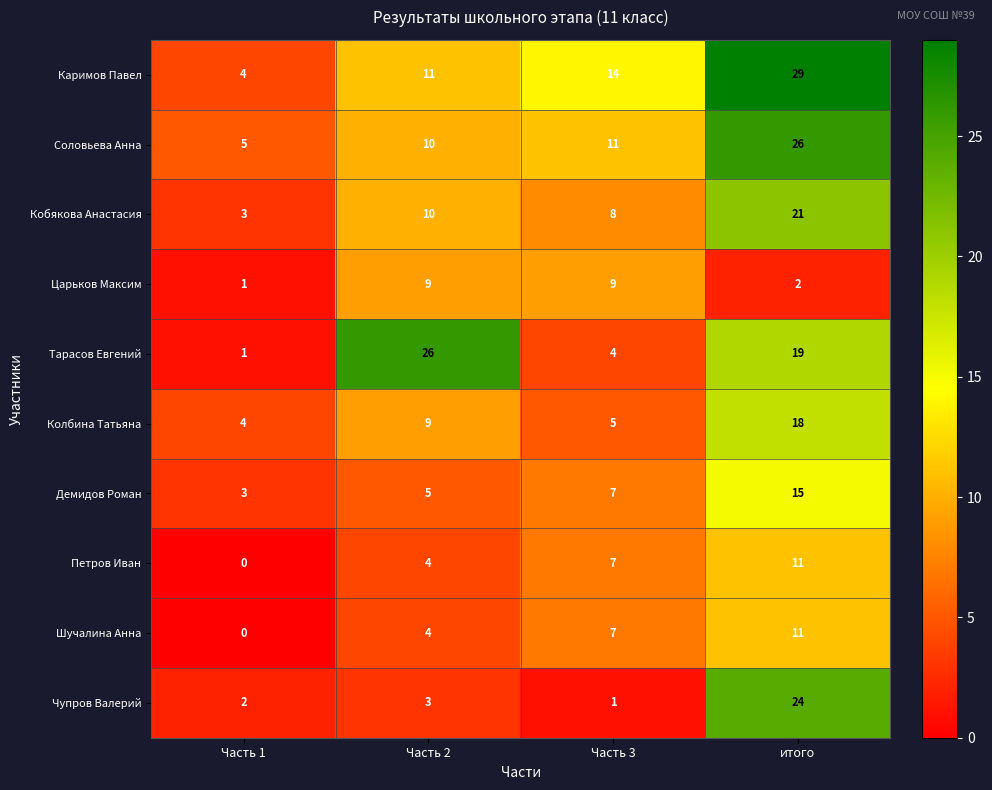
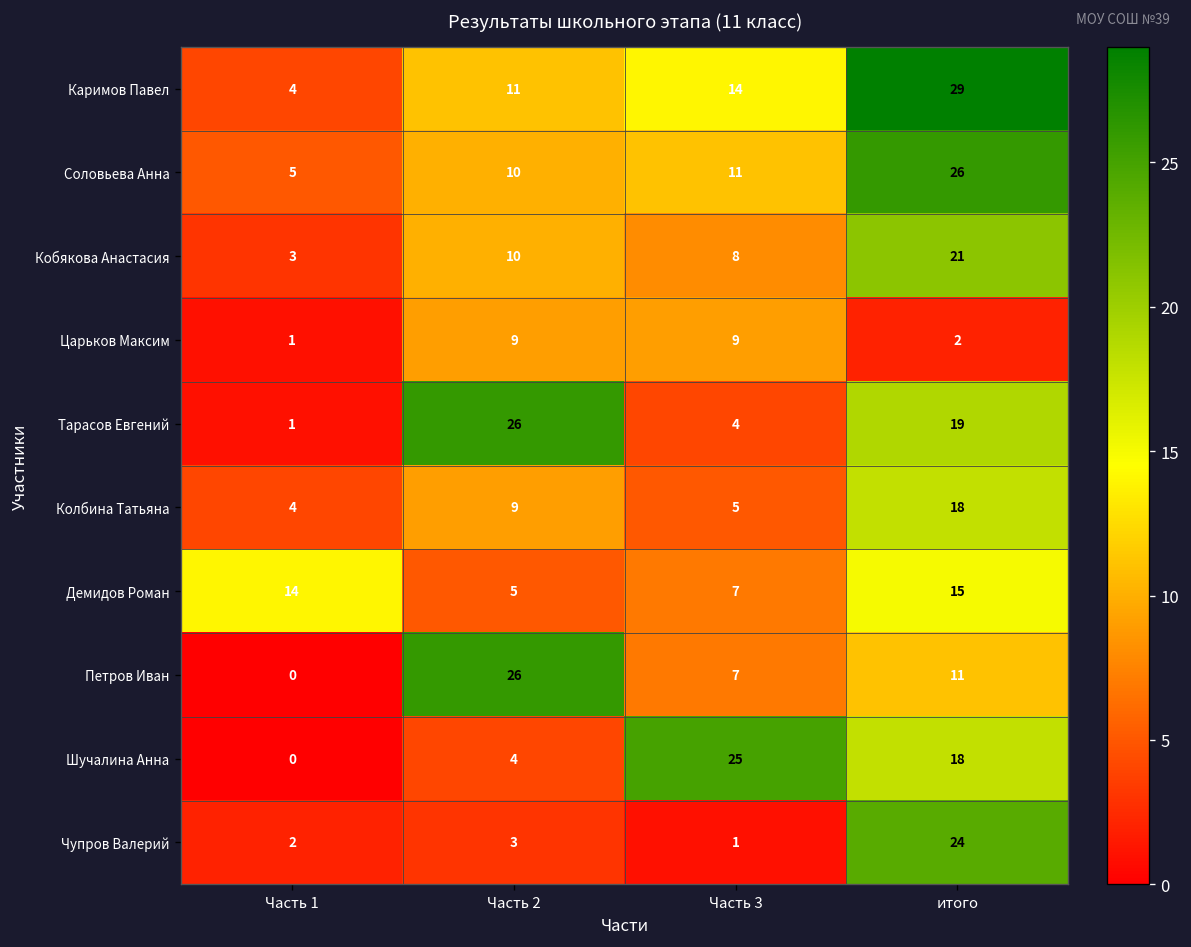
  {
    "Каримов Павел": {
      "Часть 1": 4,
      "Часть 2": 11,
      "Часть 3": 14,
      "итого": 29
    },
    "Соловьева Анна": {
      "Часть 1": 5,
      "Часть 2": 10,
      "Часть 3": 11,
      "итого": 26
    },
    "Кобякова Анастасия": {
      "Часть 1": 3,
      "Часть 2": 10,
      "Часть 3": 8,
      "итого": 21
    },
    "Царьков Максим": {
      "Часть 1": 1,
      "Часть 2": 9,
      "Часть 3": 9,
      "итого": 2
    },
    "Тарасов Евгений": {
      "Часть 1": 1,
      "Часть 2": 26,
      "Часть 3": 4,
      "итого": 19
    },
    "Колбина Татьяна": {
      "Часть 1": 4,
      "Часть 2": 9,
      "Часть 3": 5,
      "итого": 18
    },
    "Демидов Роман": {
-     "Часть 1": 3,
+     "Часть 1": 14,
      "Часть 2": 5,
      "Часть 3": 7,
      "итого": 15
    },
    "Петров Иван": {
      "Часть 1": 0,
-     "Часть 2": 4,
+     "Часть 2": 26,
      "Часть 3": 7,
      "итого": 11
    },
    "Шучалина Анна": {
      "Часть 1": 0,
      "Часть 2": 4,
-     "Часть 3": 7,
-     "итого": 11
+     "Часть 3": 25,
+     "итого": 18
    },
    "Чупров Валерий": {
      "Часть 1": 2,
      "Часть 2": 3,
      "Часть 3": 1,
      "итого": 24
    }
  }
